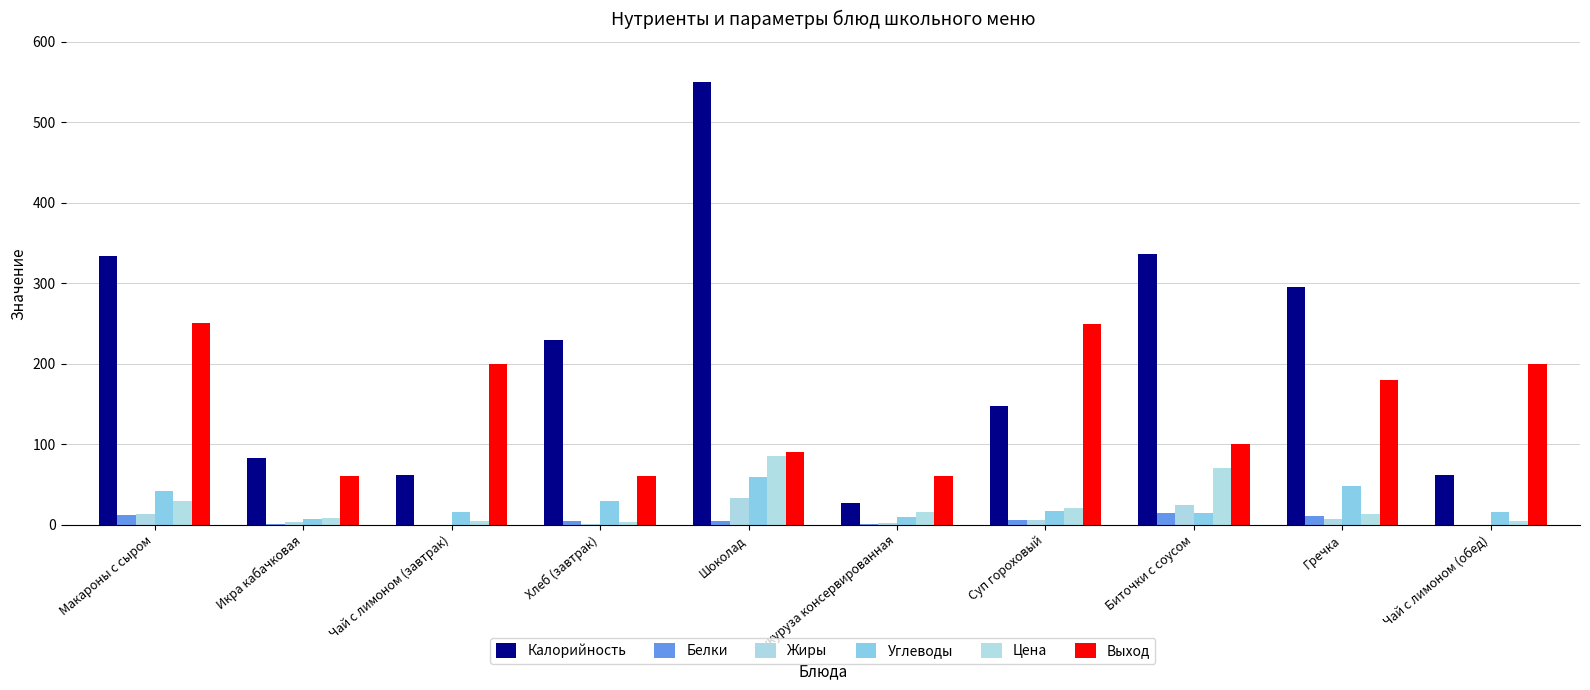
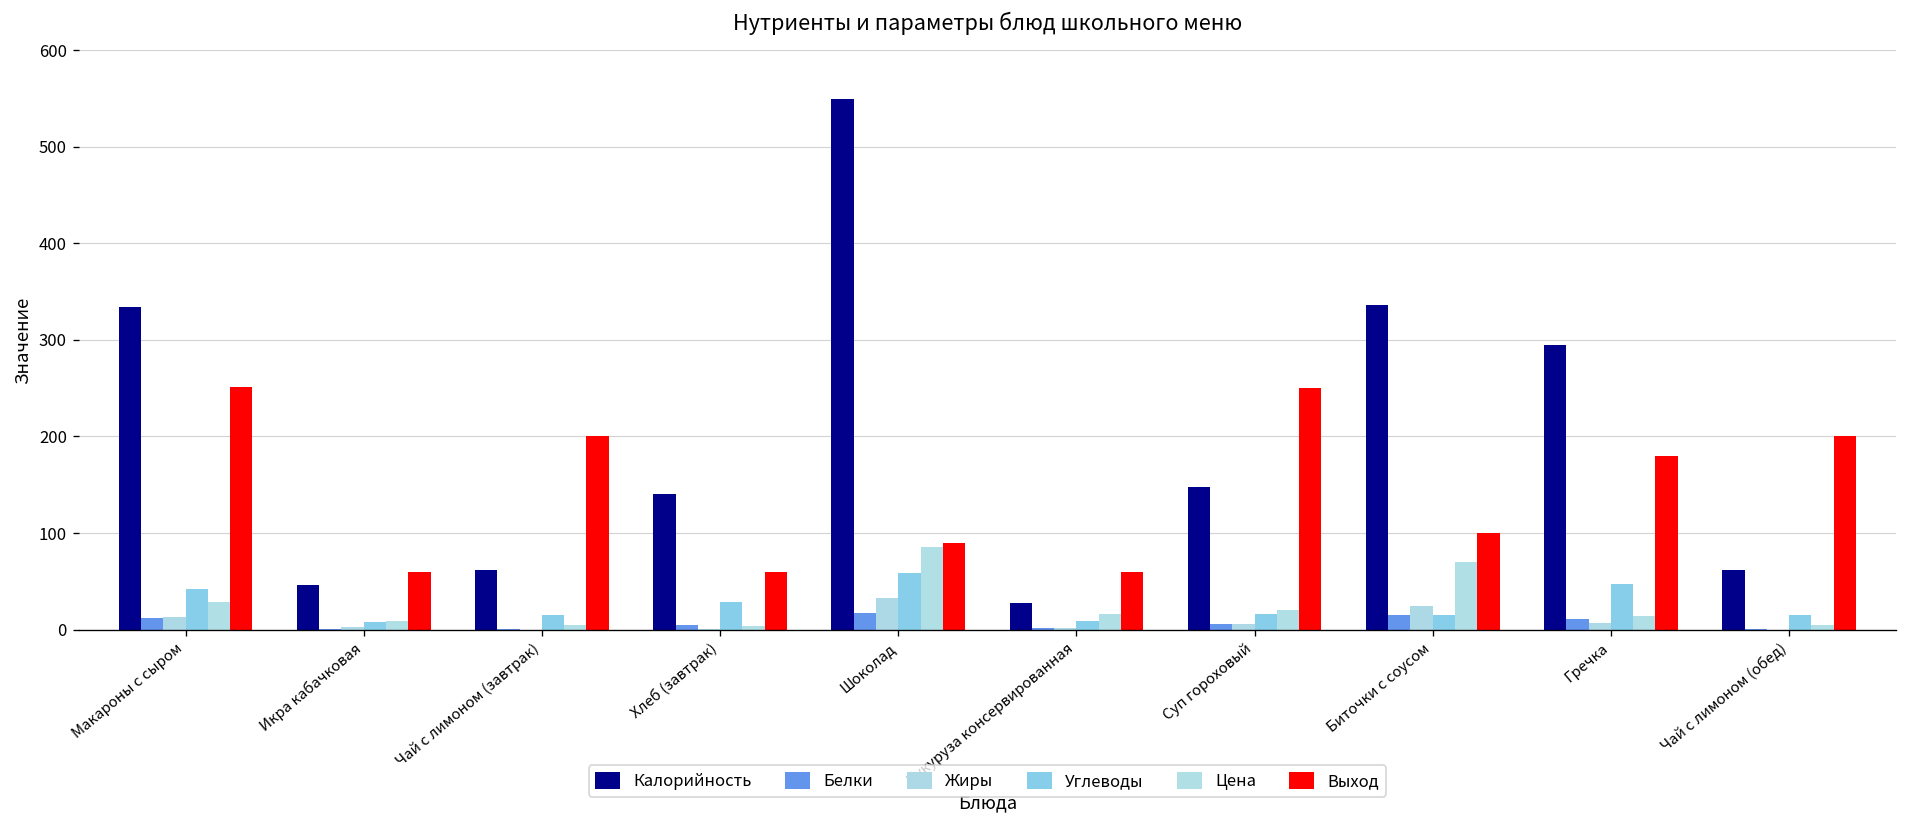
  {
    "Калорийность": {
      "Макароны с сыром": 330,
-     "Икра кабачковая": 80,
+     "Икра кабачковая": 50,
      "Чай с лимоном (завтрак)": 60,
-     "Хлеб (завтрак)": 230,
+     "Хлеб (завтрак)": 140,
      "Шоколад": 550,
      "Кукуруза консервированная": 30,
      "Суп гороховый": 150,
      "Биточки с соусом": 340,
      "Гречка": 300,
      "Чай с лимоном (обед)": 60
    },
    "Белки": {
      "Макароны с сыром": 10,
      "Хлеб (завтрак)": 0,
-     "Шоколад": 0,
+     "Шоколад": 20,
      "Суп гороховый": 10,
      "Биточки с соусом": 10,
      "Гречка": 10
    },
    "Выход": {
      "Макароны с сыром": 250,
      "Икра кабачковая": 60,
      "Чай с лимоном (завтрак)": 200,
      "Хлеб (завтрак)": 60,
      "Шоколад": 90,
      "Кукуруза консервированная": 60,
      "Суп гороховый": 250,
      "Биточки с соусом": 100,
      "Гречка": 180,
      "Чай с лимоном (обед)": 200
    }
  }
